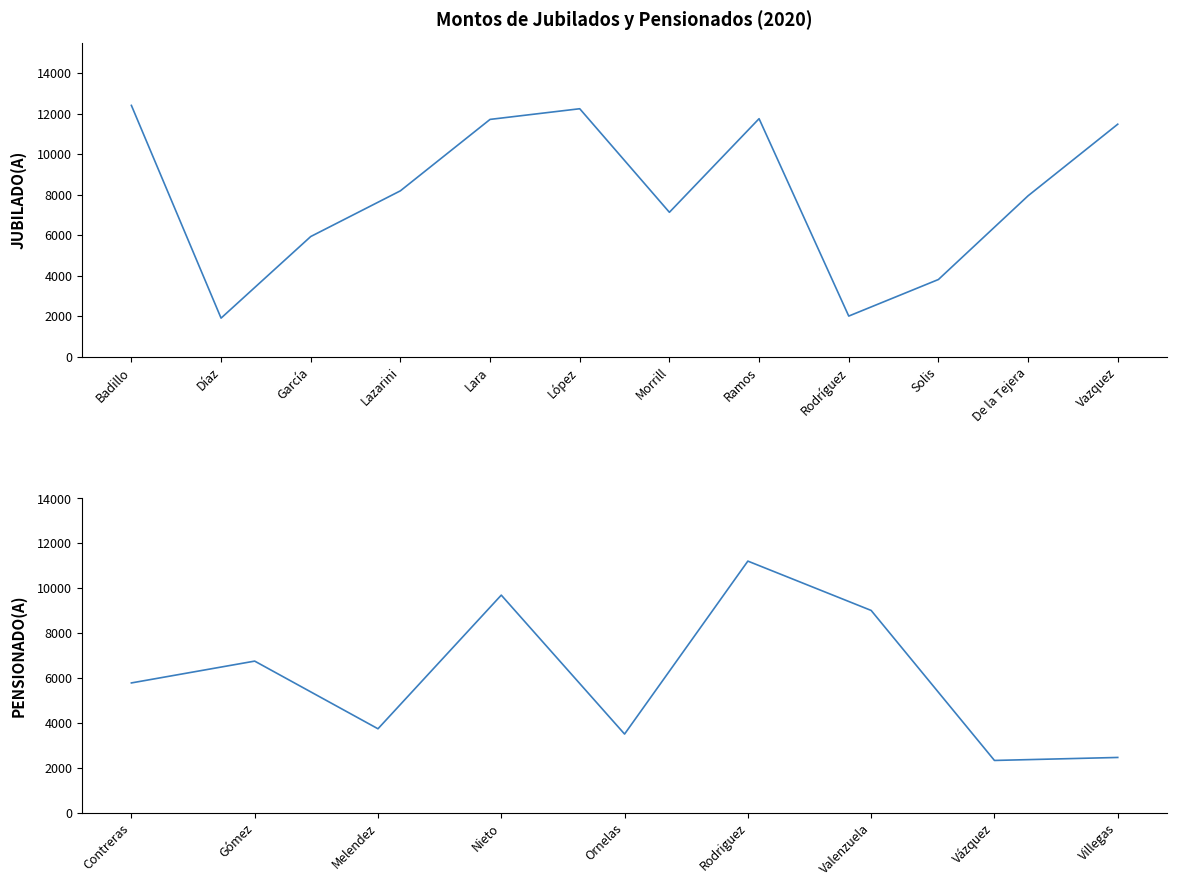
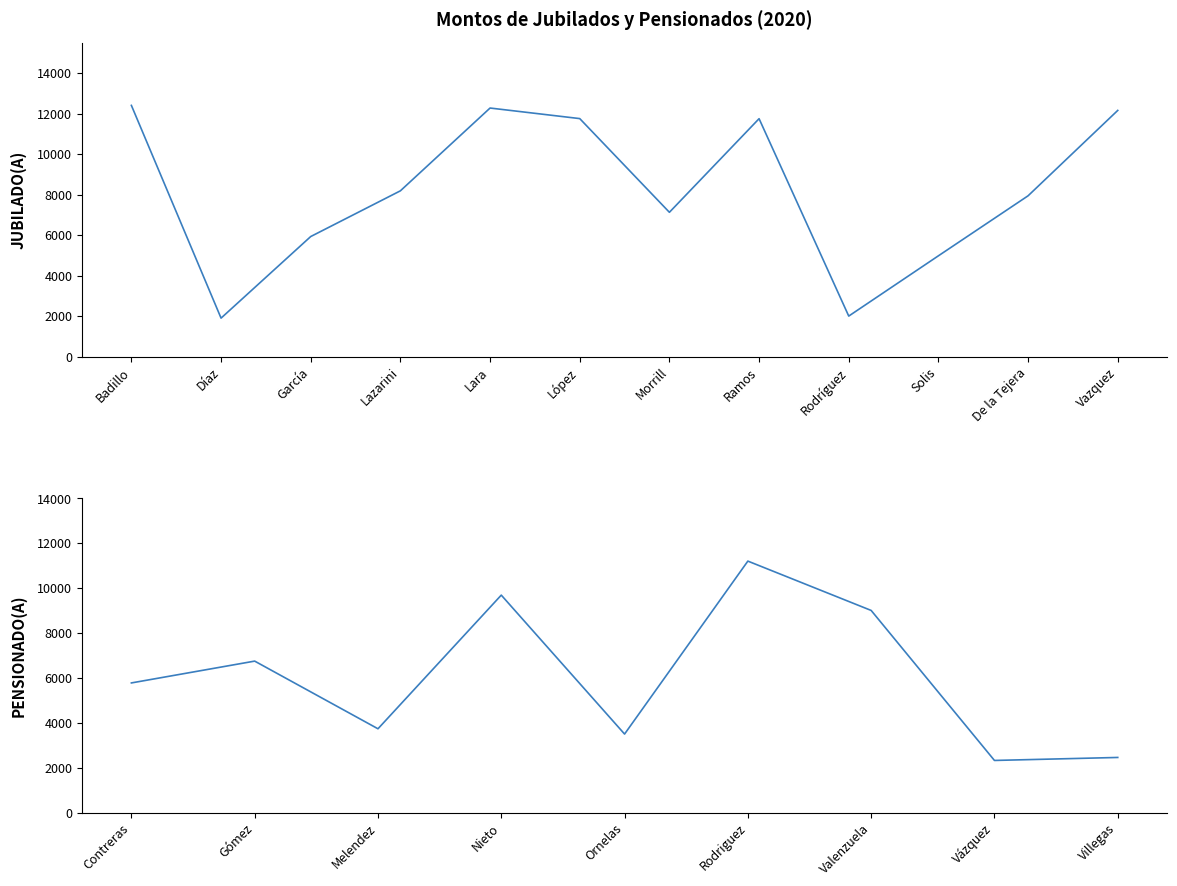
  {
    "Montos de Jubilados y Pensionados (2020)": {
      "Badillo": 12400,
      "Díaz": 1900,
      "García": 5900,
      "Lazarini": 8200,
-     "Lara": 11700,
-     "López": 12200,
+     "Lara": 12300,
+     "López": 11800,
      "Morrill": 7100,
      "Ramos": 11800,
      "Rodríguez": 2000,
-     "Solis": 3800,
+     "Solis": 5000,
      "De la Tejera": 8000,
-     "Vazquez": 11500
+     "Vazquez": 12200
    }
  }
